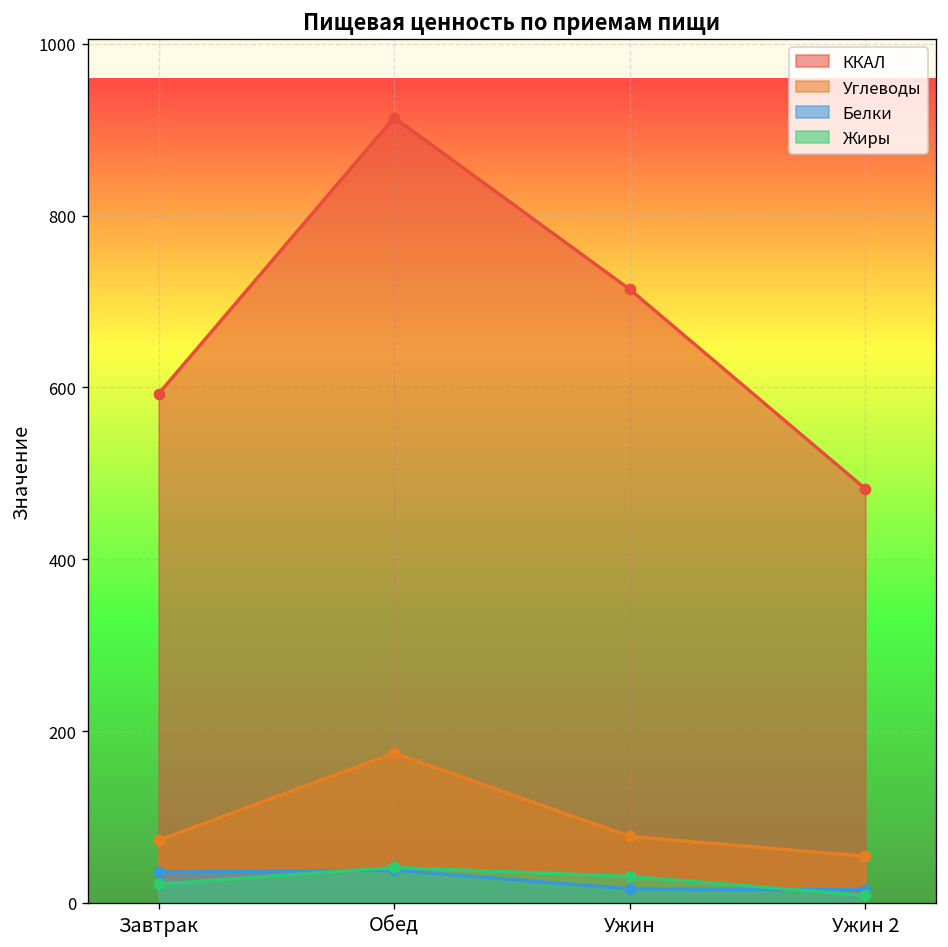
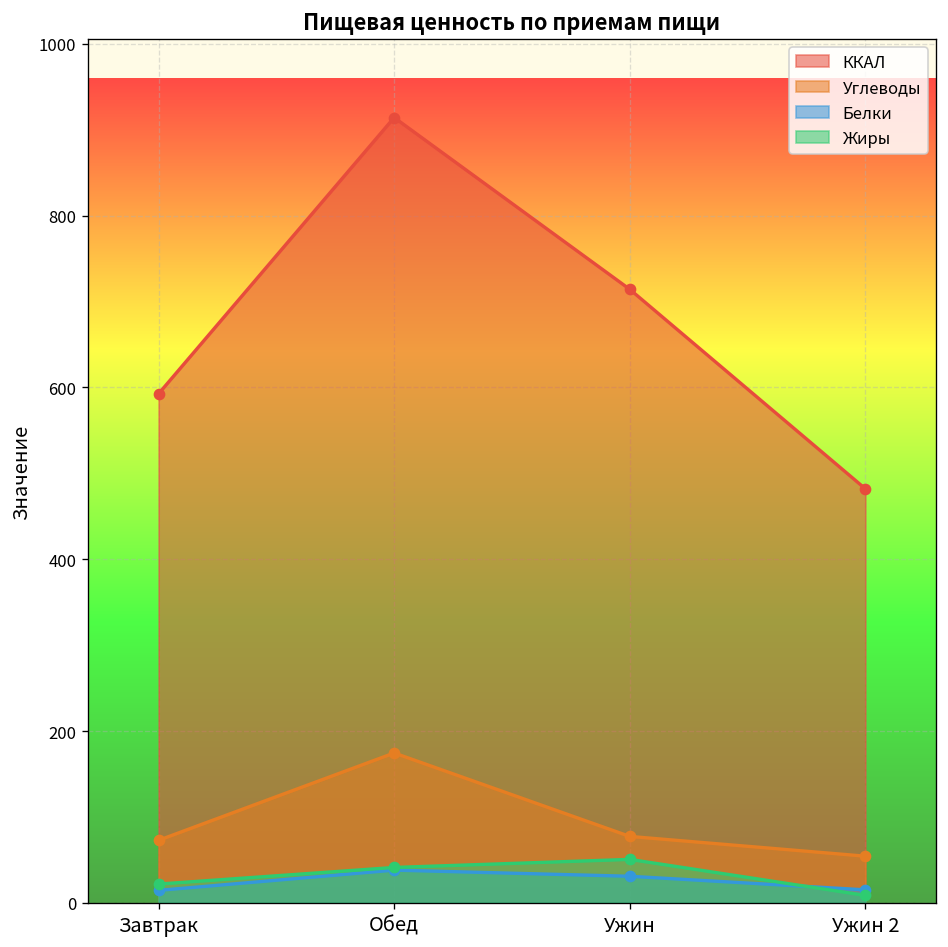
  {
    "Белки": {
-     "Завтрак": 40,
-     "Ужин": 20,
+     "Завтрак": 10,
+     "Ужин": 30,
      "Ужин 2": 20
    },
    "Жиры": {
      "Завтрак": 20,
-     "Ужин": 30,
+     "Ужин": 50,
      "Ужин 2": 10
    }
  }
